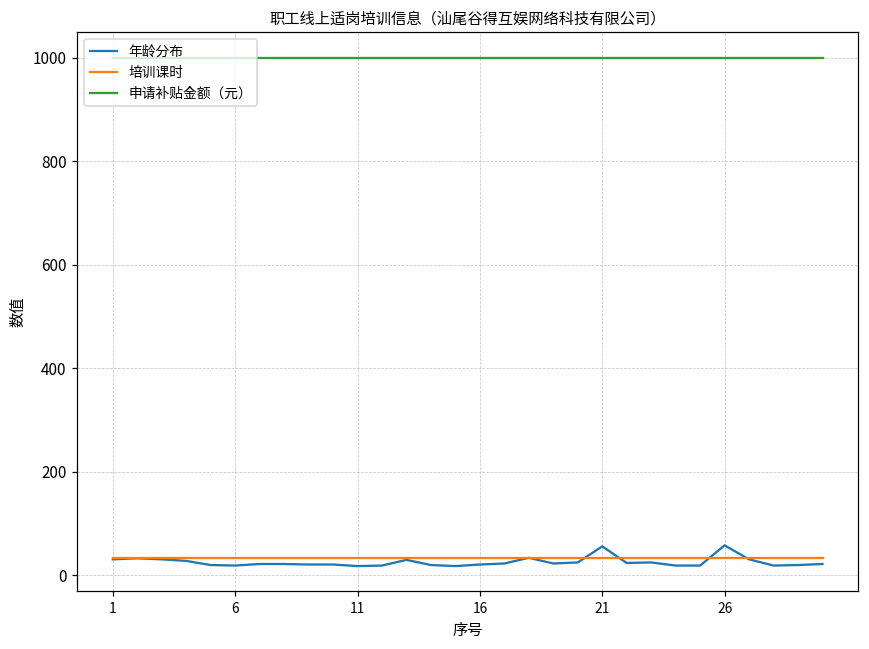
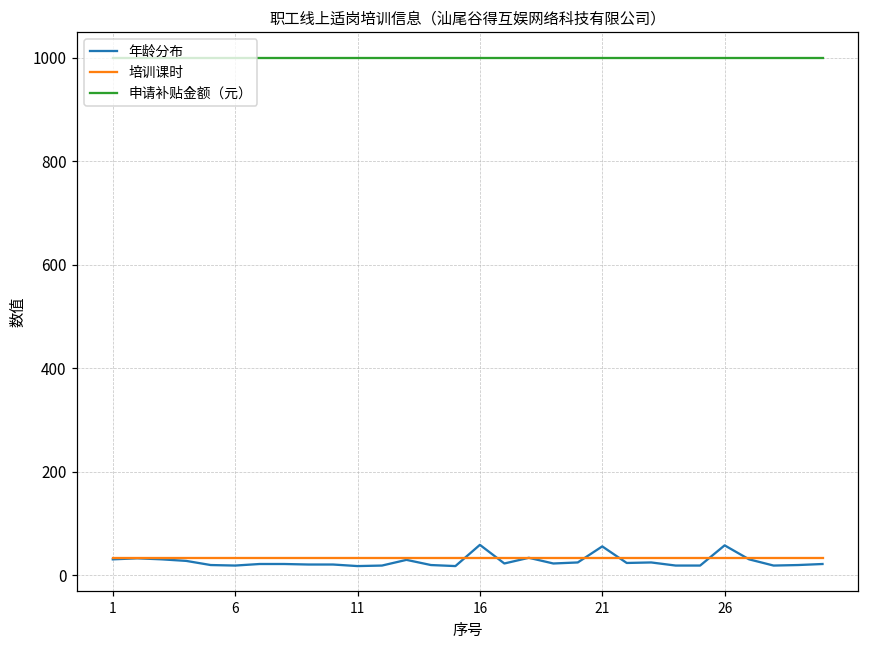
  {
    "年龄分布": {
      "6": 20,
      "11": 20,
-     "16": 20,
+     "16": 60,
      "21": 60,
      "26": 60
    },
    "培训课时": {
      "6": 30,
      "11": 30,
      "16": 30,
      "21": 30,
      "26": 30
    },
    "申请补贴金额（元）": {
      "11": 1000,
      "16": 1000,
      "21": 1000,
      "26": 1000
    }
  }
